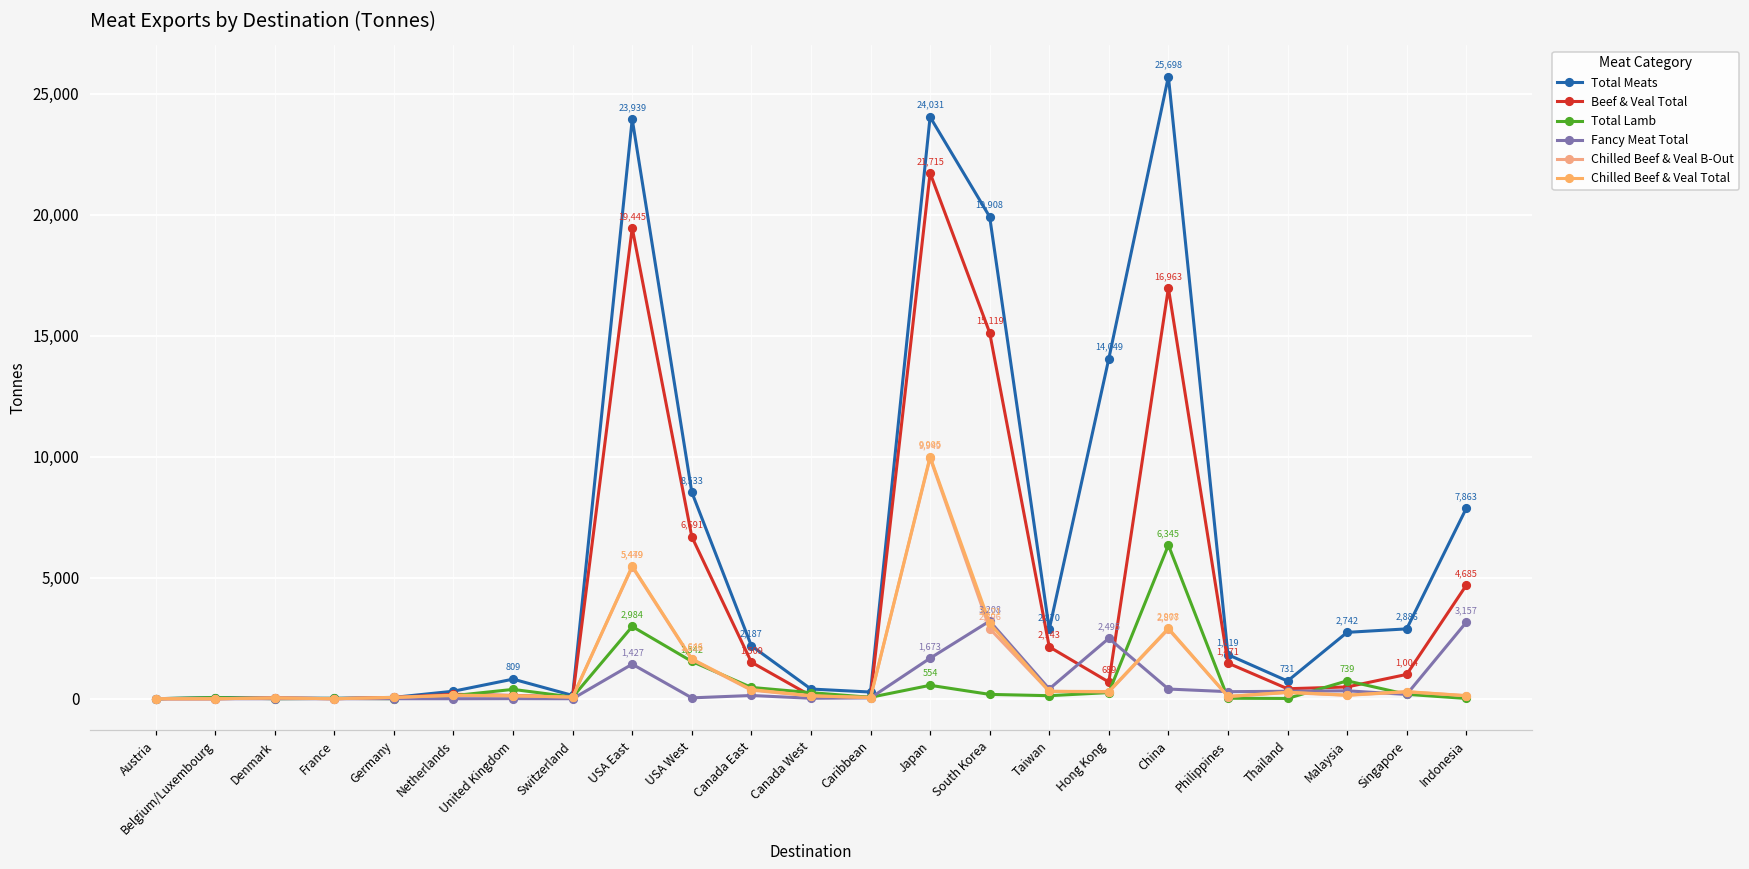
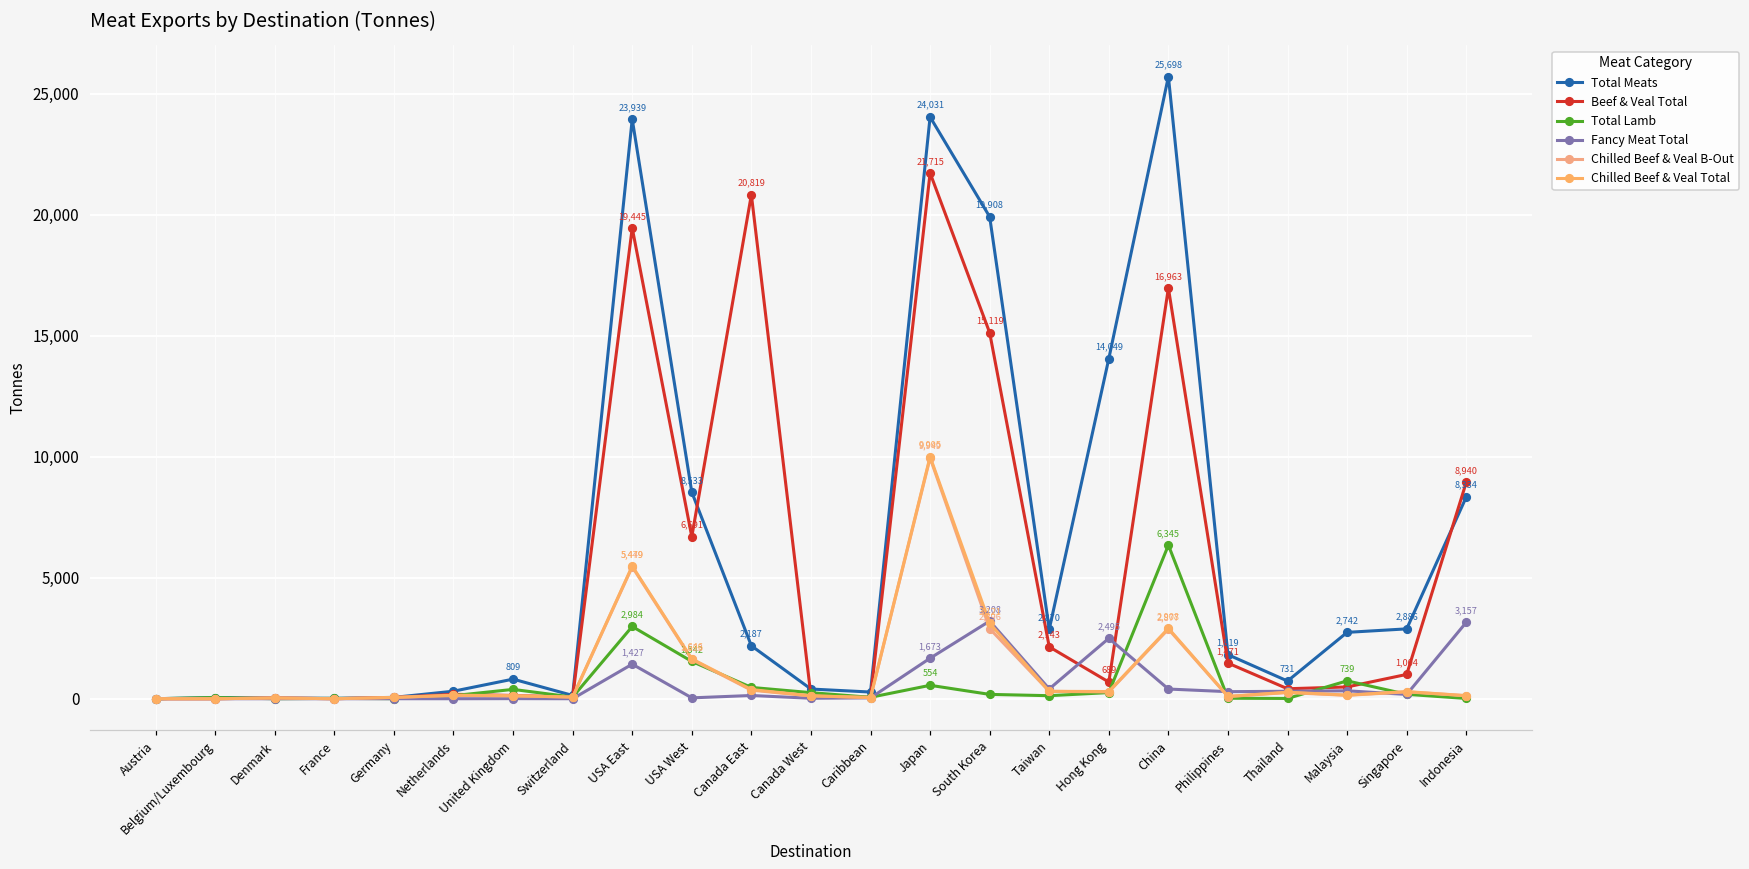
  {
    "Total Meats": {
      "United Kingdom": "809",
      "USA East": "23,939",
      "USA West": "8,533",
      "Canada East": "2,187",
      "Japan": "24,031",
      "South Korea": "19,908",
      "Taiwan": "2,870",
      "Hong Kong": "14,049",
      "China": "25,698",
      "Philippines": "1,819",
      "Thailand": "731",
      "Malaysia": "2,742",
      "Singapore": "2,886",
-     "Indonesia": "7,863"
+     "Indonesia": "8,334"
    },
    "Beef & Veal Total": {
      "USA East": "19,445",
      "USA West": "6,691",
-     "Canada East": "1,509",
+     "Canada East": "20,819",
      "Japan": "21,715",
      "South Korea": "15,119",
      "Hong Kong": "689",
      "China": "16,963",
      "Singapore": "1,004",
-     "Indonesia": "4,685"
+     "Indonesia": "8,940"
    },
    "Total Lamb": {
      "USA East": "2,984",
      "Japan": "554",
      "China": "6,345",
      "Malaysia": "739"
    },
    "Fancy Meat Total": {
      "USA East": "1,427",
      "Japan": "1,673",
      "Hong Kong": "2,495",
      "Indonesia": "3,157"
    }
  }
